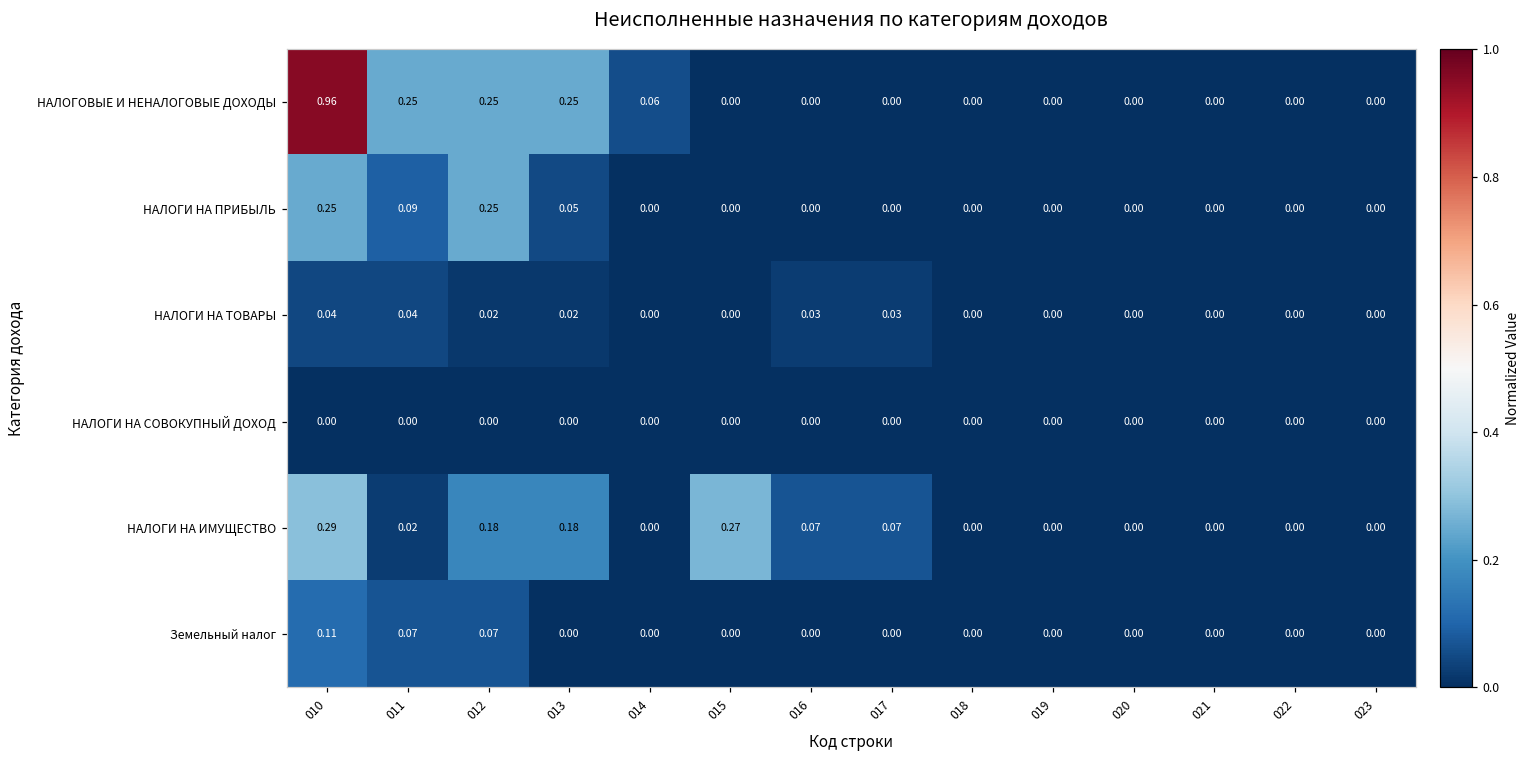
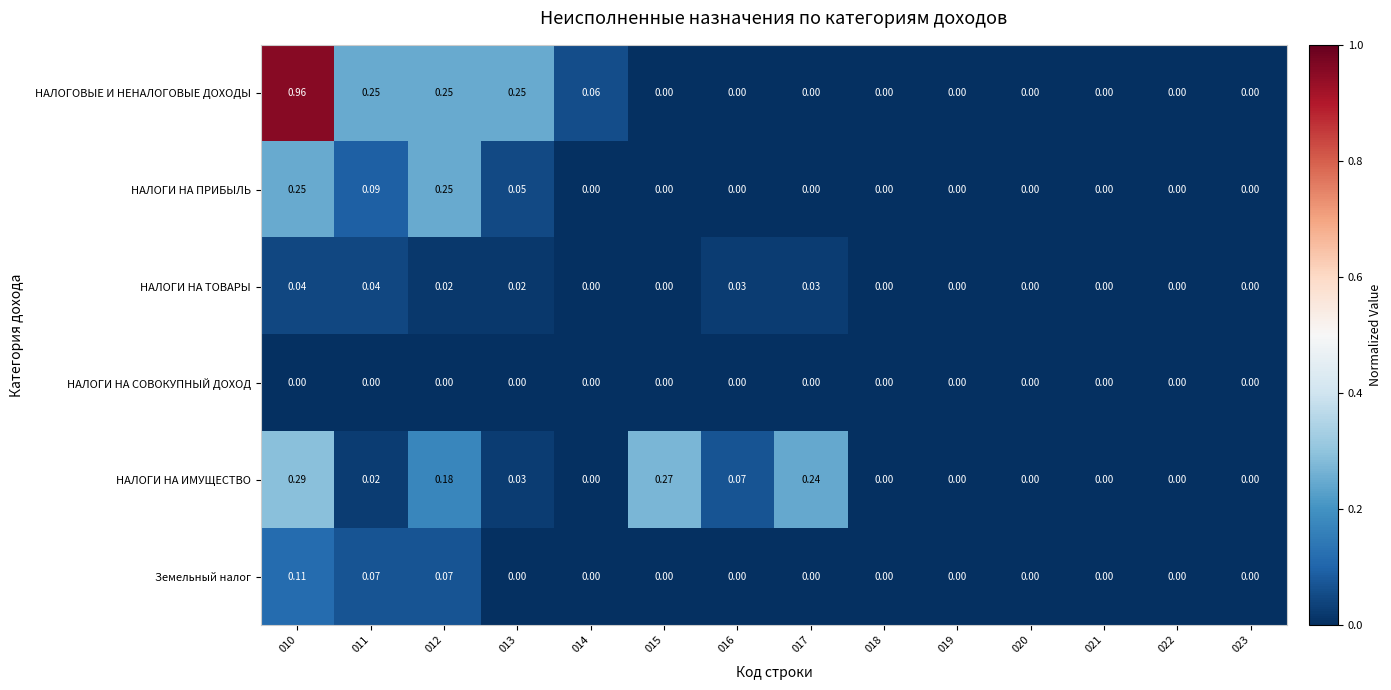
  {
    "НАЛОГОВЫЕ И НЕНАЛОГОВЫЕ ДОХОДЫ": {
      "010": 0.96,
      "011": 0.25,
      "012": 0.25,
      "013": 0.25,
      "014": 0.06,
      "015": 0.00,
      "016": 0.00,
      "017": 0.00,
      "018": 0.00,
      "019": 0.00,
      "020": 0.00,
      "021": 0.00,
      "022": 0.00,
      "023": 0.00
    },
    "НАЛОГИ НА ПРИБЫЛЬ": {
      "010": 0.25,
      "011": 0.09,
      "012": 0.25,
      "013": 0.05,
      "014": 0.00,
      "015": 0.00,
      "016": 0.00,
      "017": 0.00,
      "018": 0.00,
      "019": 0.00,
      "020": 0.00,
      "021": 0.00,
      "022": 0.00,
      "023": 0.00
    },
    "НАЛОГИ НА ТОВАРЫ": {
      "010": 0.04,
      "011": 0.04,
      "012": 0.02,
      "013": 0.02,
      "014": 0.00,
      "015": 0.00,
      "016": 0.03,
      "017": 0.03,
      "018": 0.00,
      "019": 0.00,
      "020": 0.00,
      "021": 0.00,
      "022": 0.00,
      "023": 0.00
    },
    "НАЛОГИ НА СОВОКУПНЫЙ ДОХОД": {
      "010": 0.00,
      "011": 0.00,
      "012": 0.00,
      "013": 0.00,
      "014": 0.00,
      "015": 0.00,
      "016": 0.00,
      "017": 0.00,
      "018": 0.00,
      "019": 0.00,
      "020": 0.00,
      "021": 0.00,
      "022": 0.00,
      "023": 0.00
    },
    "НАЛОГИ НА ИМУЩЕСТВО": {
      "010": 0.29,
      "011": 0.02,
      "012": 0.18,
-     "013": 0.18,
+     "013": 0.03,
      "014": 0.00,
      "015": 0.27,
      "016": 0.07,
-     "017": 0.07,
+     "017": 0.24,
      "018": 0.00,
      "019": 0.00,
      "020": 0.00,
      "021": 0.00,
      "022": 0.00,
      "023": 0.00
    },
    "Земельный налог": {
      "010": 0.11,
      "011": 0.07,
      "012": 0.07,
      "013": 0.00,
      "014": 0.00,
      "015": 0.00,
      "016": 0.00,
      "017": 0.00,
      "018": 0.00,
      "019": 0.00,
      "020": 0.00,
      "021": 0.00,
      "022": 0.00,
      "023": 0.00
    }
  }
